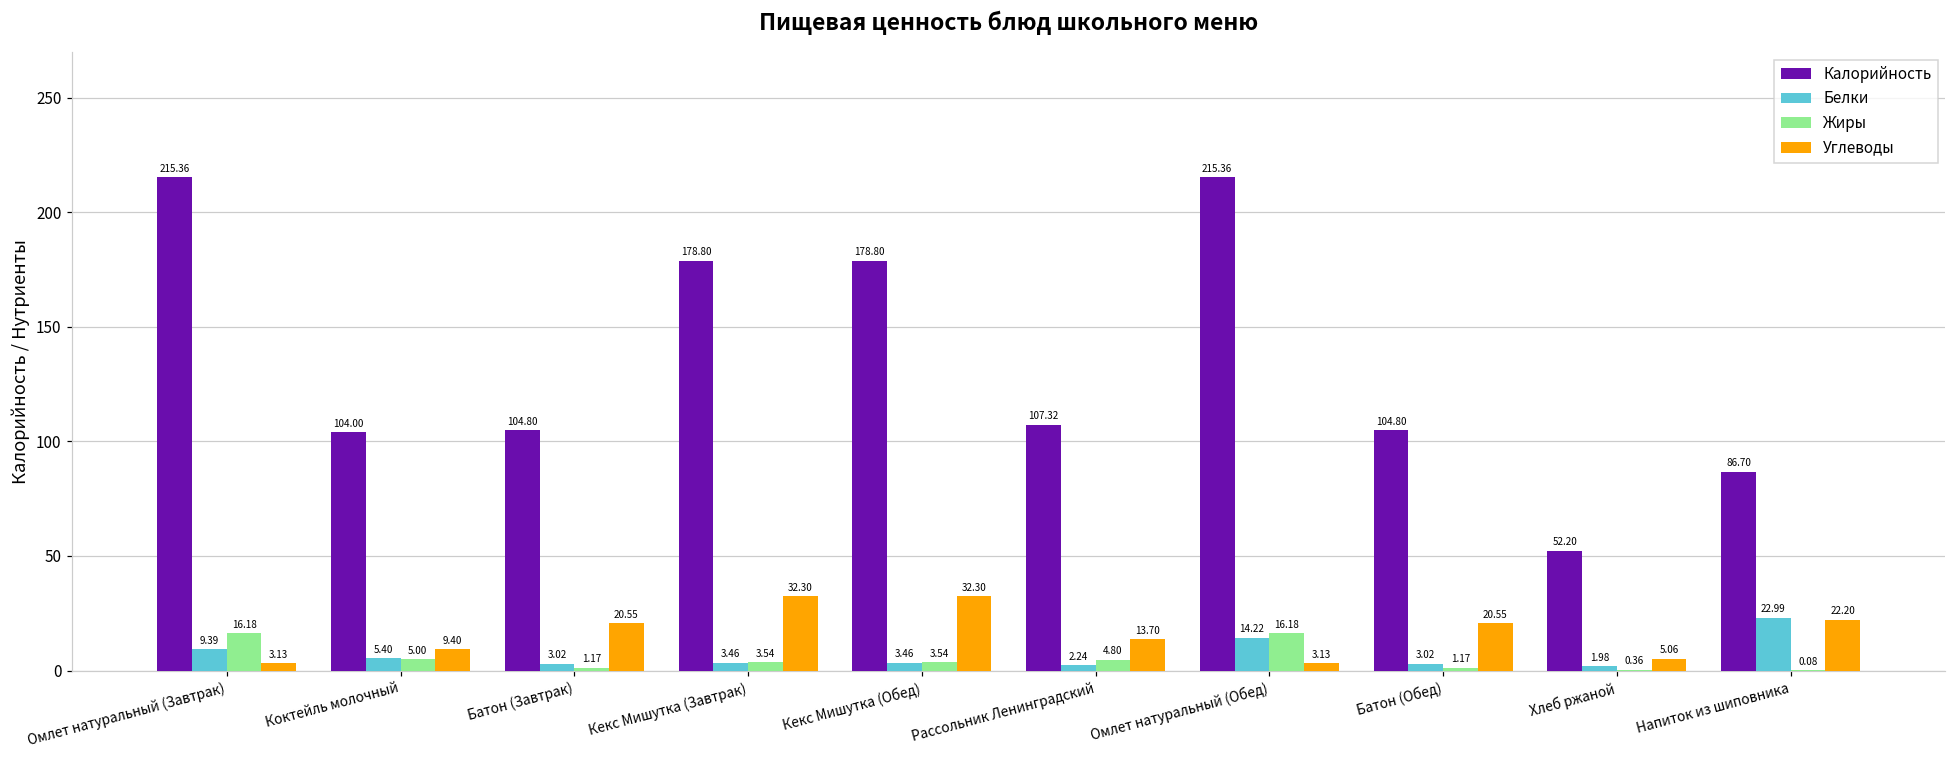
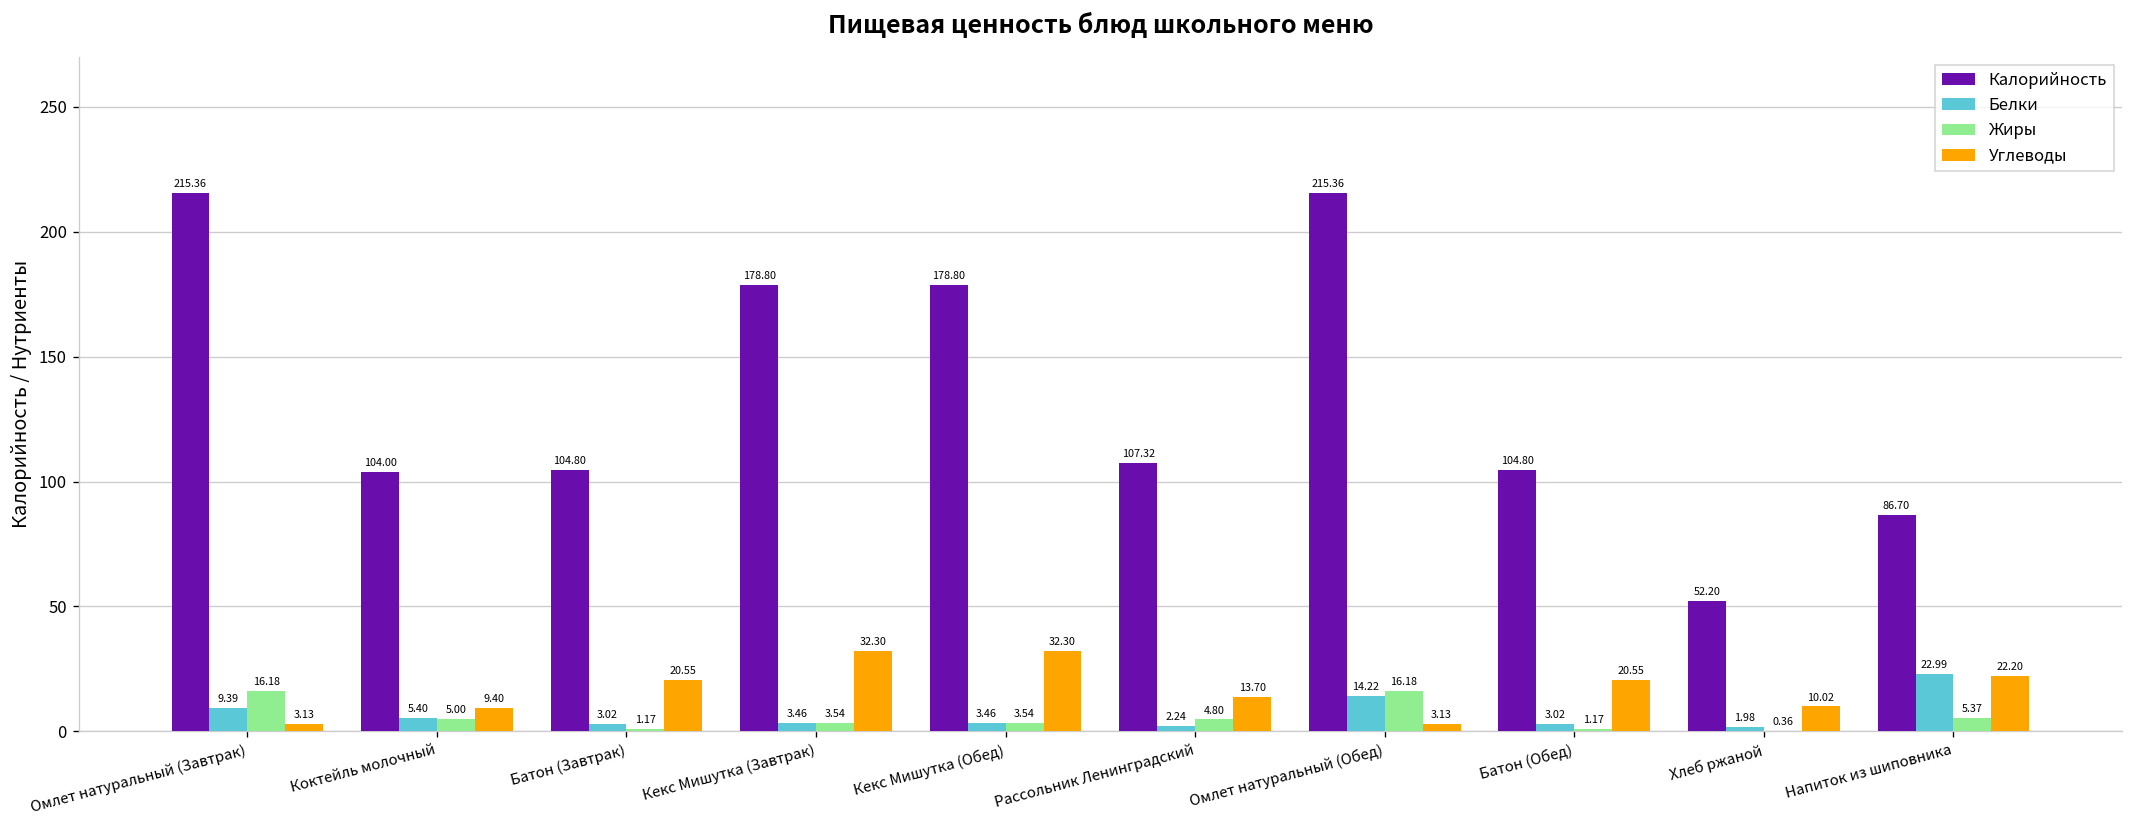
  {
    "Калорийность": {
      "Омлет натуральный (Завтрак)": 215.36,
      "Коктейль молочный": 104.00,
      "Батон (Завтрак)": 104.80,
      "Кекс Мишутка (Завтрак)": 178.80,
      "Кекс Мишутка (Обед)": 178.80,
      "Рассольник Ленинградский": 107.32,
      "Омлет натуральный (Обед)": 215.36,
      "Батон (Обед)": 104.80,
      "Хлеб ржаной": 52.20,
      "Напиток из шиповника": 86.70
    },
    "Белки": {
      "Омлет натуральный (Завтрак)": 9.39,
      "Коктейль молочный": 5.40,
      "Батон (Завтрак)": 3.02,
      "Кекс Мишутка (Завтрак)": 3.46,
      "Кекс Мишутка (Обед)": 3.46,
      "Рассольник Ленинградский": 2.24,
      "Омлет натуральный (Обед)": 14.22,
      "Батон (Обед)": 3.02,
      "Хлеб ржаной": 1.98,
      "Напиток из шиповника": 22.99
    },
    "Жиры": {
      "Омлет натуральный (Завтрак)": 16.18,
      "Коктейль молочный": 5.00,
      "Батон (Завтрак)": 1.17,
      "Кекс Мишутка (Завтрак)": 3.54,
      "Кекс Мишутка (Обед)": 3.54,
      "Рассольник Ленинградский": 4.80,
      "Омлет натуральный (Обед)": 16.18,
      "Батон (Обед)": 1.17,
      "Хлеб ржаной": 0.36,
-     "Напиток из шиповника": 0.08
+     "Напиток из шиповника": 5.37
    },
    "Углеводы": {
      "Омлет натуральный (Завтрак)": 3.13,
      "Коктейль молочный": 9.40,
      "Батон (Завтрак)": 20.55,
      "Кекс Мишутка (Завтрак)": 32.30,
      "Кекс Мишутка (Обед)": 32.30,
      "Рассольник Ленинградский": 13.70,
      "Омлет натуральный (Обед)": 3.13,
      "Батон (Обед)": 20.55,
-     "Хлеб ржаной": 5.06,
+     "Хлеб ржаной": 10.02,
      "Напиток из шиповника": 22.20
    }
  }
